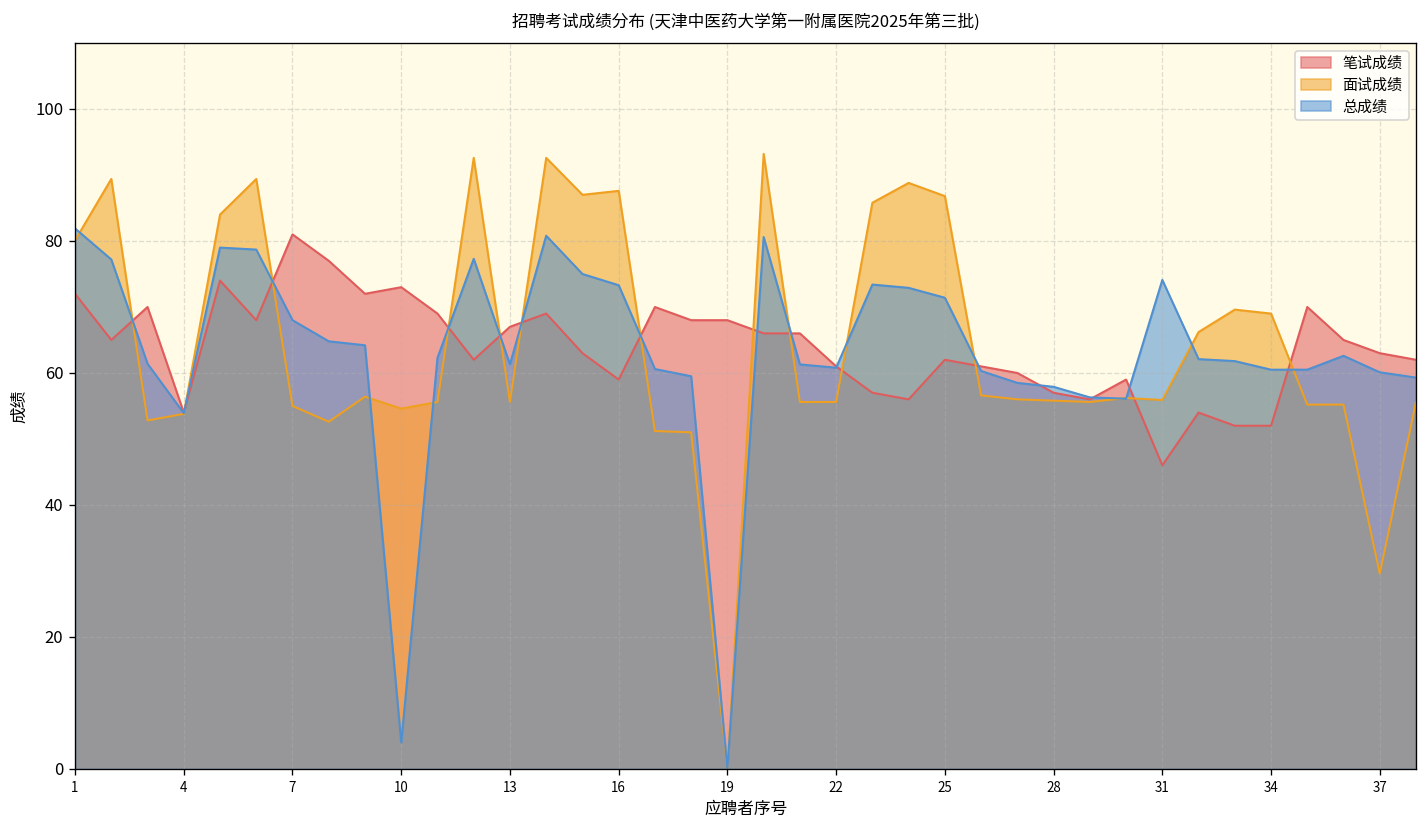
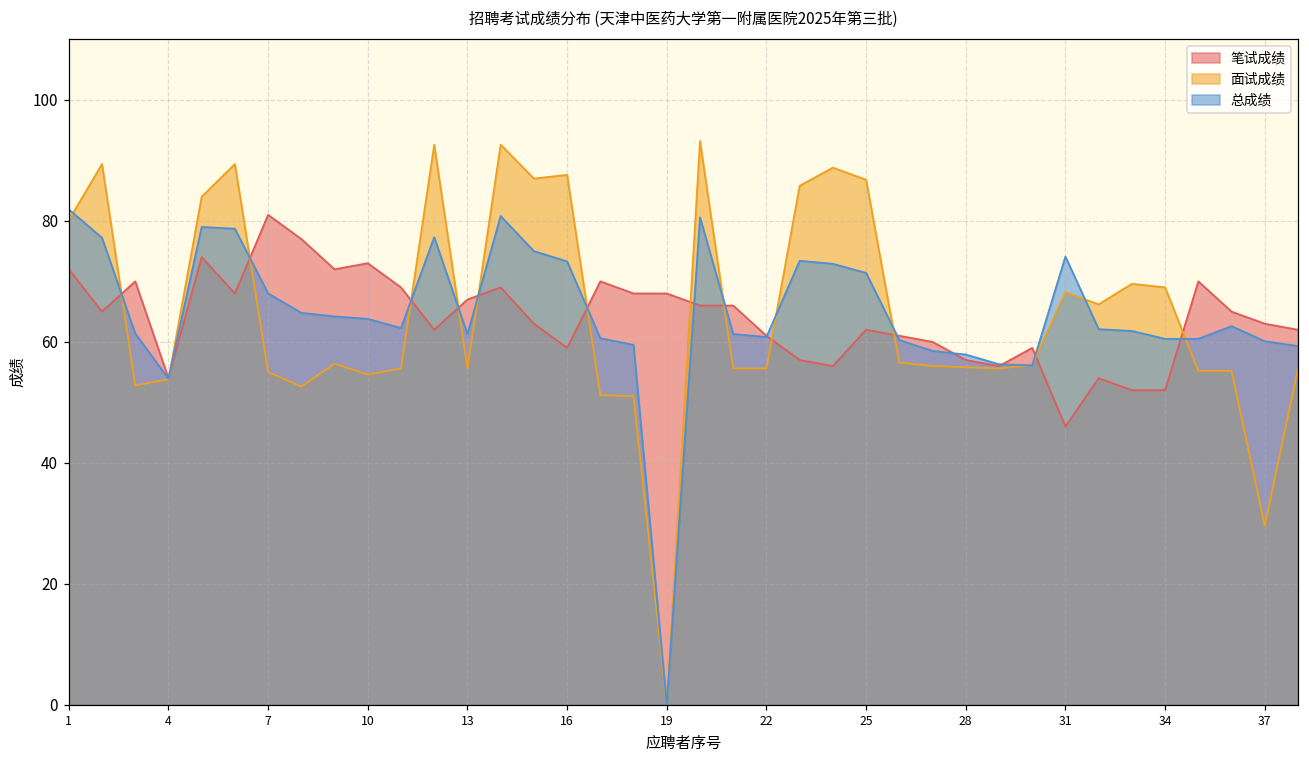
  {
    "笔试成绩": {
      "1": 72,
      "7": 81,
      "10": 73,
      "13": 67,
      "16": 59,
      "19": 68,
      "25": 62,
      "28": 57,
      "31": 46,
      "34": 52,
      "37": 63
    },
    "面试成绩": {
      "1": 80,
      "7": 55,
      "10": 55,
      "13": 56,
      "16": 88,
      "22": 56,
      "25": 87,
      "28": 56,
-     "31": 56,
+     "31": 68,
      "34": 69,
      "37": 30
    },
    "总成绩": {
      "1": 82,
      "7": 68,
-     "10": 4,
+     "10": 64,
      "13": 61,
      "16": 73,
      "25": 71,
      "28": 58,
      "31": 74,
      "34": 61,
      "37": 60
    }
  }
